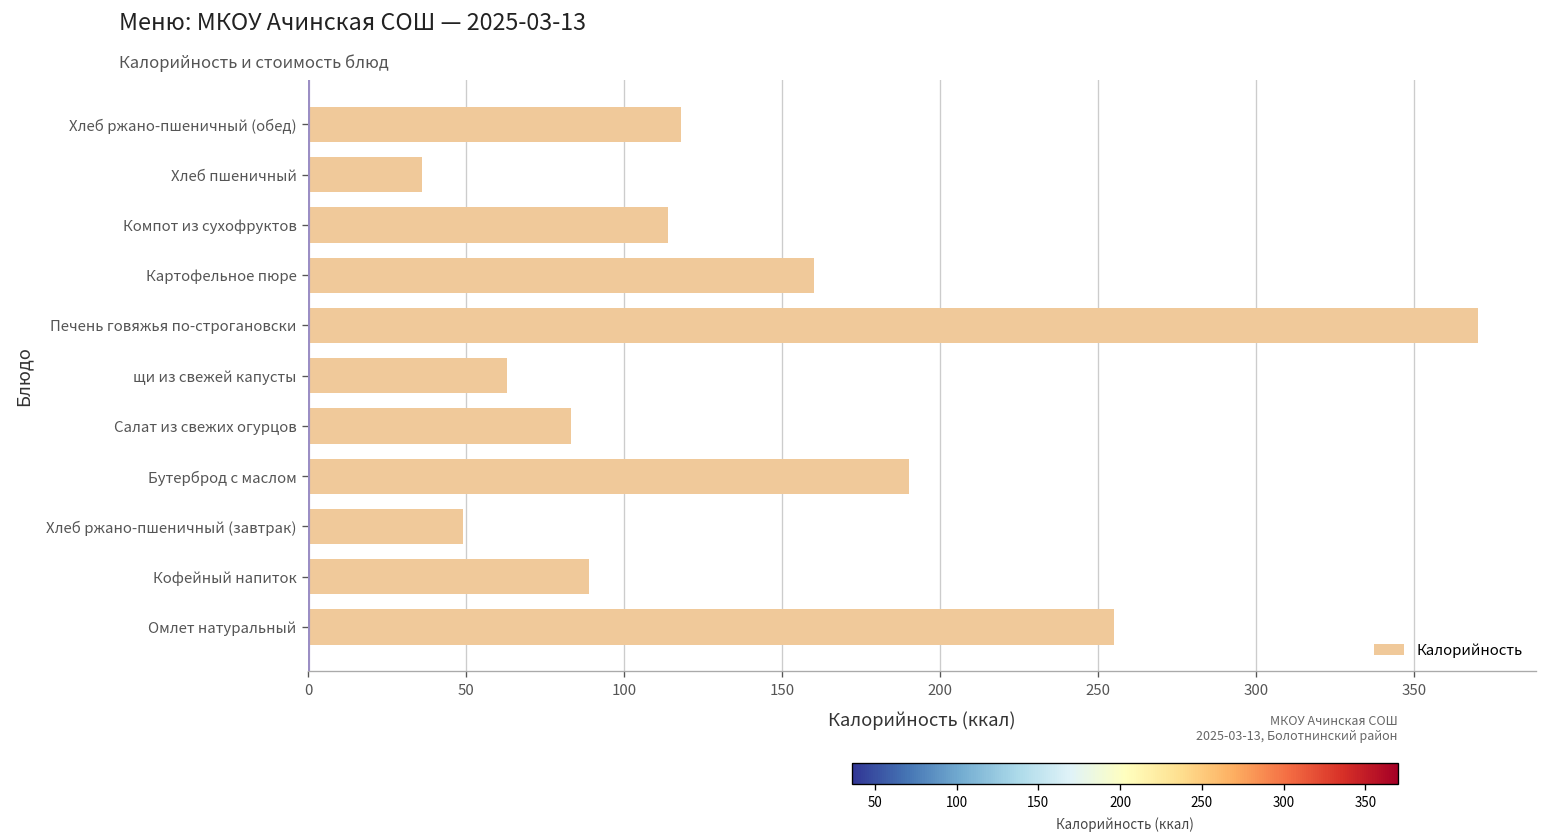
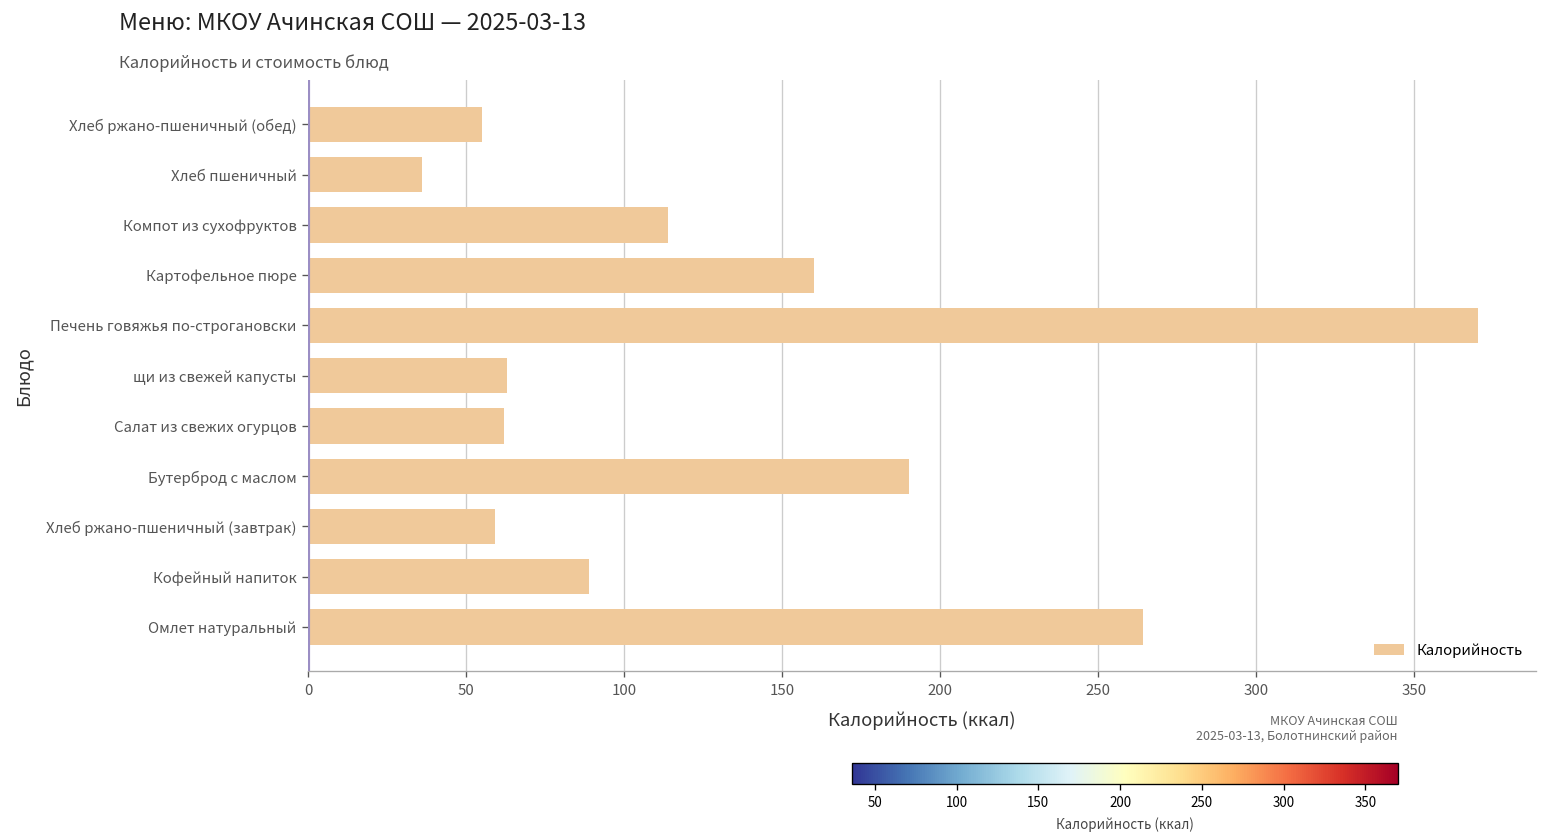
  {
-   "Хлеб ржано-пшеничный (обед)": 118,
+   "Хлеб ржано-пшеничный (обед)": 55,
    "Хлеб пшеничный": 36,
    "Компот из сухофруктов": 114,
    "Картофельное пюре": 160,
    "Печень говяжья по-строгановски": 370,
    "щи из свежей капусты": 63,
-   "Салат из свежих огурцов": 83,
+   "Салат из свежих огурцов": 62,
    "Бутерброд с маслом": 190,
-   "Хлеб ржано-пшеничный (завтрак)": 49,
+   "Хлеб ржано-пшеничный (завтрак)": 59,
    "Кофейный напиток": 89,
-   "Омлет натуральный": 255
+   "Омлет натуральный": 264
  }
